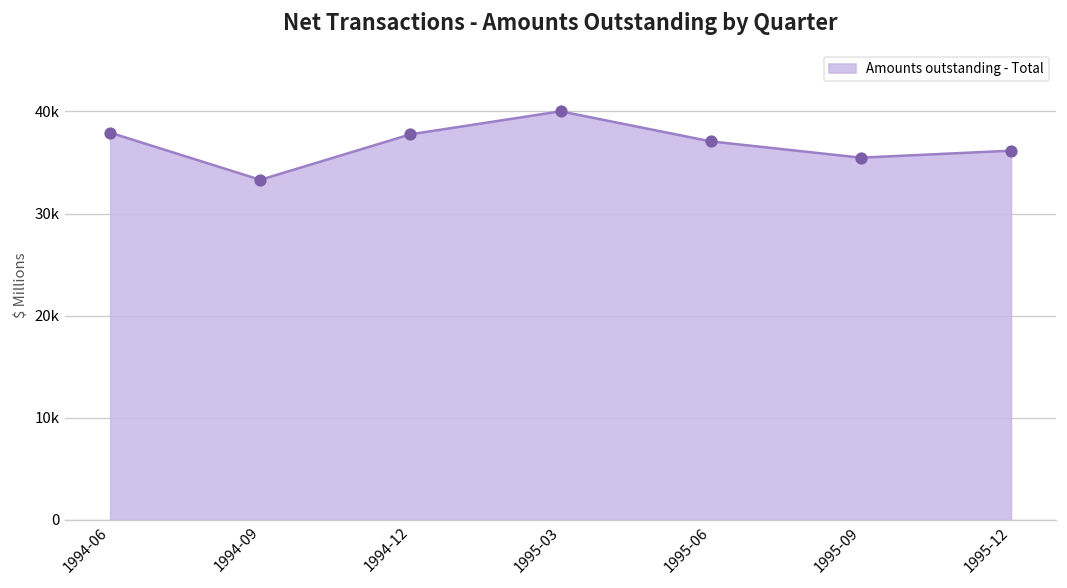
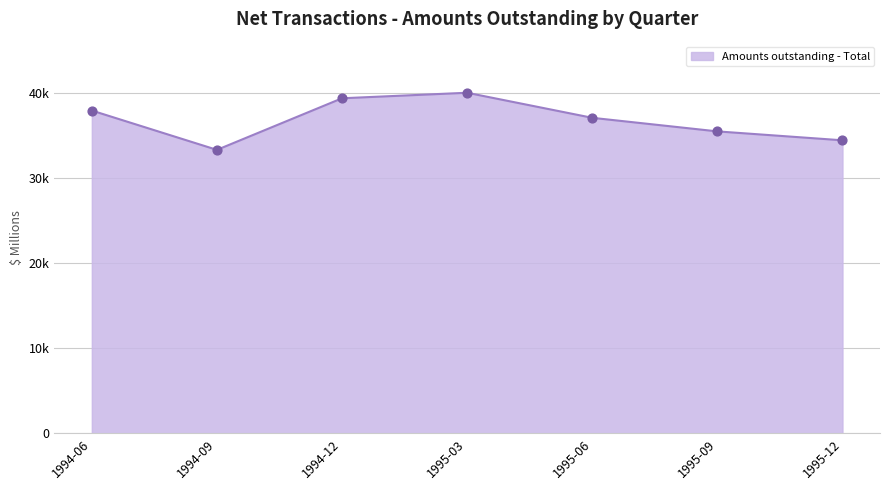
  {
    "1994-06": 38000,
    "1994-09": 33000,
-   "1994-12": 38000,
+   "1994-12": 39000,
    "1995-03": 40000,
    "1995-06": 37000,
    "1995-09": 35000,
-   "1995-12": 36000
+   "1995-12": 34000
  }
